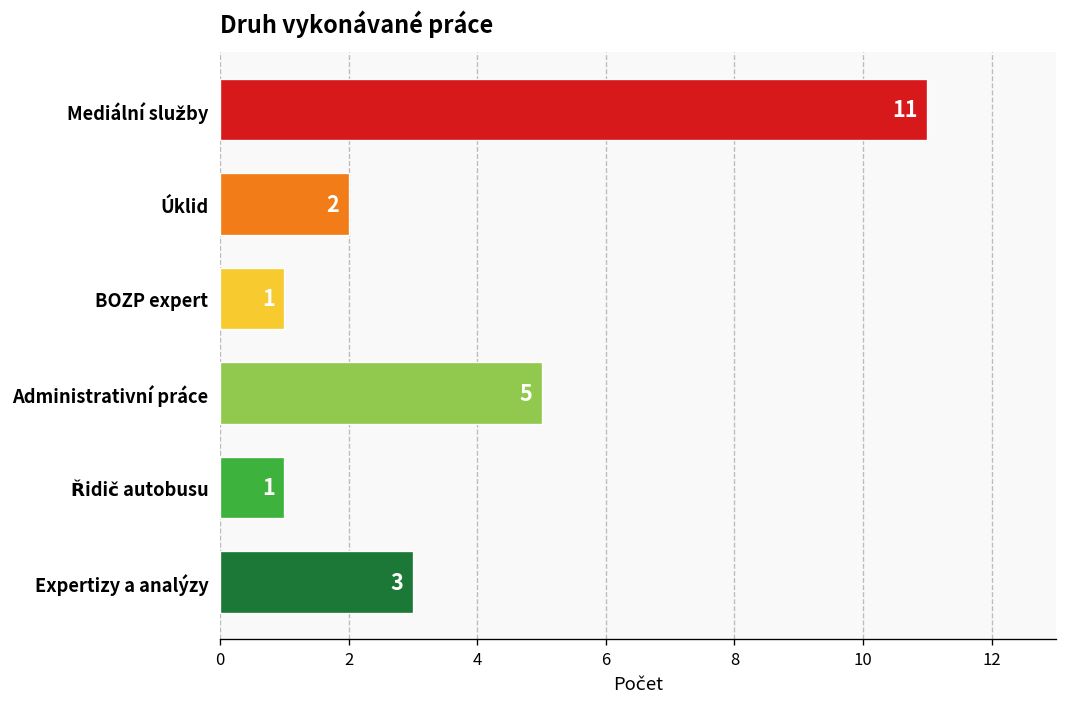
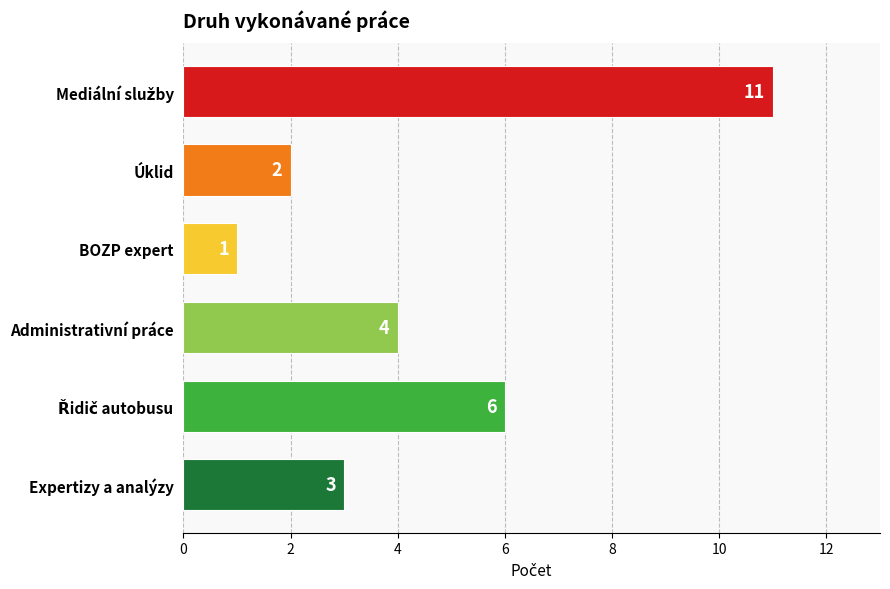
  {
    "Mediální služby": 11,
    "Úklid": 2,
    "BOZP expert": 1,
-   "Administrativní práce": 5,
-   "Řidič autobusu": 1,
+   "Administrativní práce": 4,
+   "Řidič autobusu": 6,
    "Expertizy a analýzy": 3
  }
